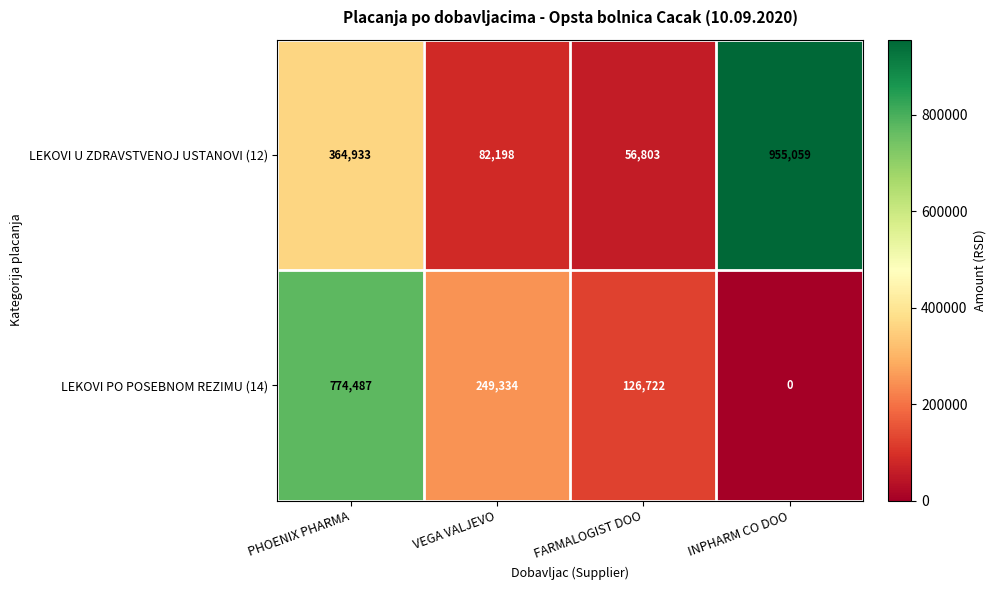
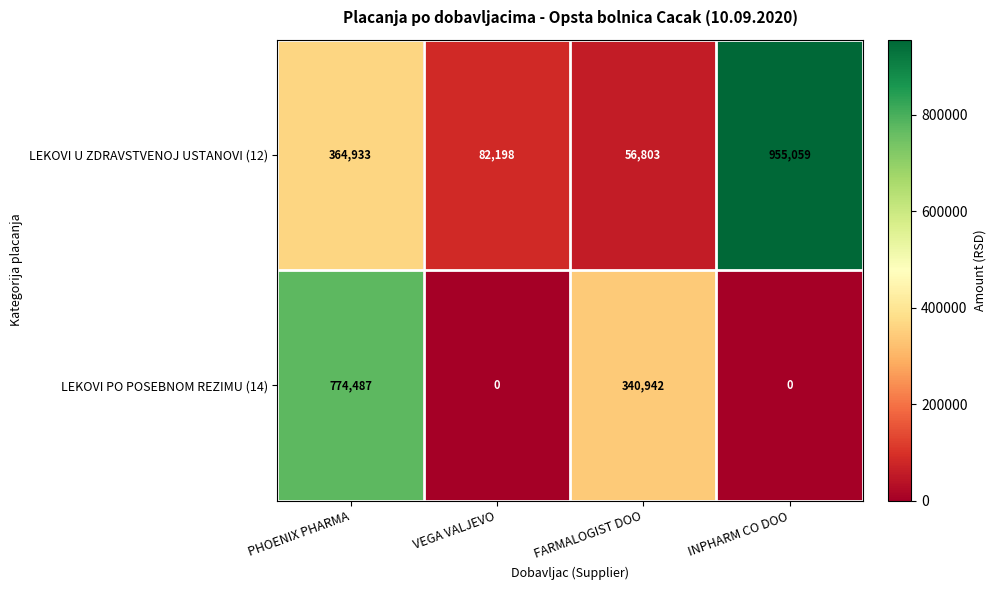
  {
    "LEKOVI U ZDRAVSTVENOJ USTANOVI (12)": {
      "PHOENIX PHARMA": "364,933",
      "VEGA VALJEVO": "82,198",
      "FARMALOGIST DOO": "56,803",
      "INPHARM CO DOO": "955,059"
    },
    "LEKOVI PO POSEBNOM REZIMU (14)": {
      "PHOENIX PHARMA": "774,487",
-     "VEGA VALJEVO": "249,334",
-     "FARMALOGIST DOO": "126,722",
+     "VEGA VALJEVO": "0",
+     "FARMALOGIST DOO": "340,942",
      "INPHARM CO DOO": "0"
    }
  }
